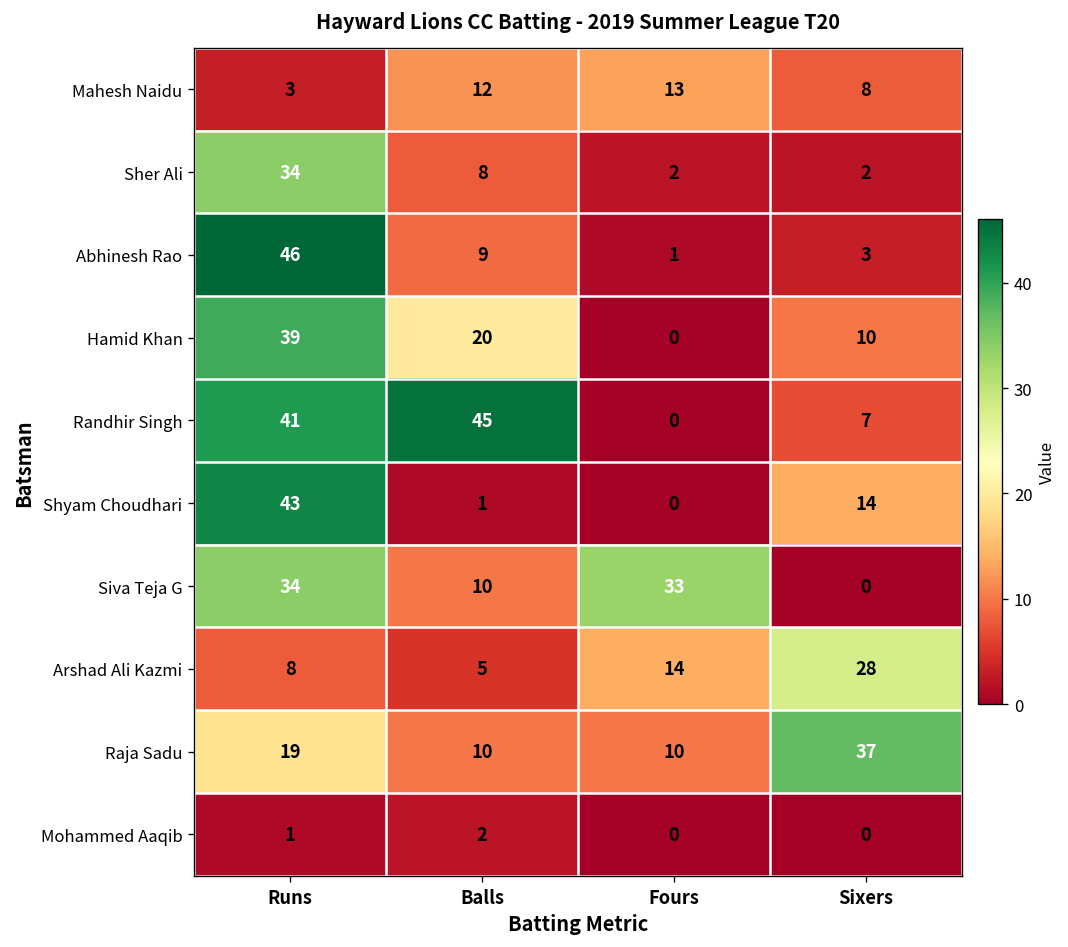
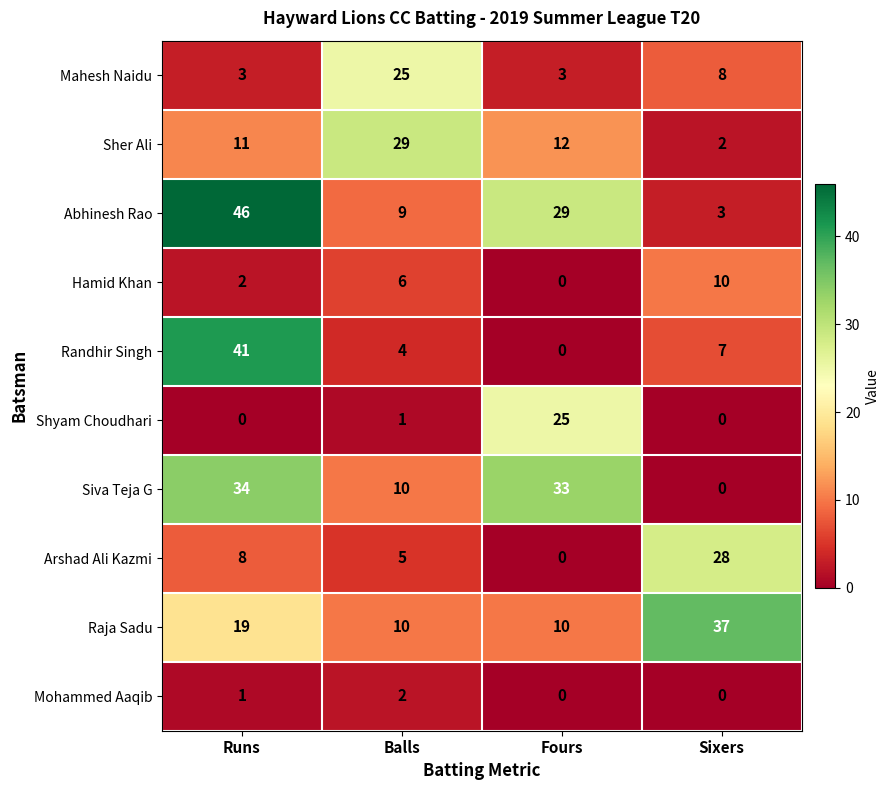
  {
    "Mahesh Naidu": {
      "Runs": 3,
-     "Balls": 12,
-     "Fours": 13,
+     "Balls": 25,
+     "Fours": 3,
      "Sixers": 8
    },
    "Sher Ali": {
-     "Runs": 34,
-     "Balls": 8,
-     "Fours": 2,
+     "Runs": 11,
+     "Balls": 29,
+     "Fours": 12,
      "Sixers": 2
    },
    "Abhinesh Rao": {
      "Runs": 46,
      "Balls": 9,
-     "Fours": 1,
+     "Fours": 29,
      "Sixers": 3
    },
    "Hamid Khan": {
-     "Runs": 39,
-     "Balls": 20,
+     "Runs": 2,
+     "Balls": 6,
      "Fours": 0,
      "Sixers": 10
    },
    "Randhir Singh": {
      "Runs": 41,
-     "Balls": 45,
+     "Balls": 4,
      "Fours": 0,
      "Sixers": 7
    },
    "Shyam Choudhari": {
-     "Runs": 43,
+     "Runs": 0,
      "Balls": 1,
-     "Fours": 0,
-     "Sixers": 14
+     "Fours": 25,
+     "Sixers": 0
    },
    "Siva Teja G": {
      "Runs": 34,
      "Balls": 10,
      "Fours": 33,
      "Sixers": 0
    },
    "Arshad Ali Kazmi": {
      "Runs": 8,
      "Balls": 5,
-     "Fours": 14,
+     "Fours": 0,
      "Sixers": 28
    },
    "Raja Sadu": {
      "Runs": 19,
      "Balls": 10,
      "Fours": 10,
      "Sixers": 37
    },
    "Mohammed Aaqib": {
      "Runs": 1,
      "Balls": 2,
      "Fours": 0,
      "Sixers": 0
    }
  }
